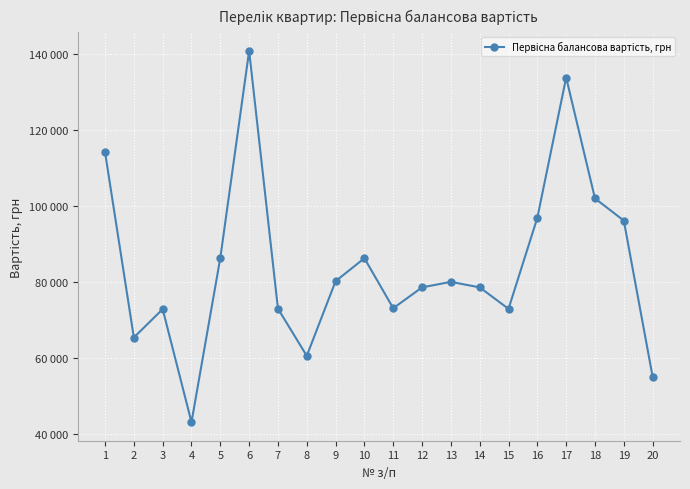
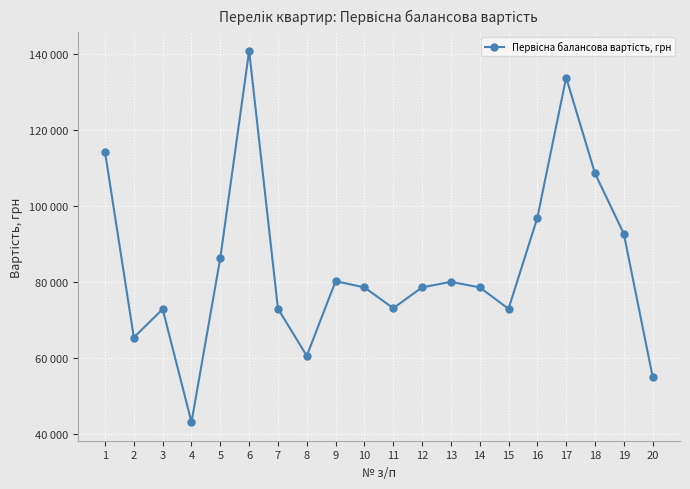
  {
    "1": 114000,
    "2": 65000,
    "3": 73000,
    "4": 43000,
    "5": 86000,
    "6": 141000,
    "7": 73000,
    "8": 61000,
    "9": 80000,
-   "10": 86000,
+   "10": 79000,
    "11": 73000,
    "12": 79000,
    "13": 80000,
    "14": 79000,
    "15": 73000,
    "16": 97000,
    "17": 134000,
-   "18": 102000,
-   "19": 96000,
+   "18": 109000,
+   "19": 93000,
    "20": 55000
  }
